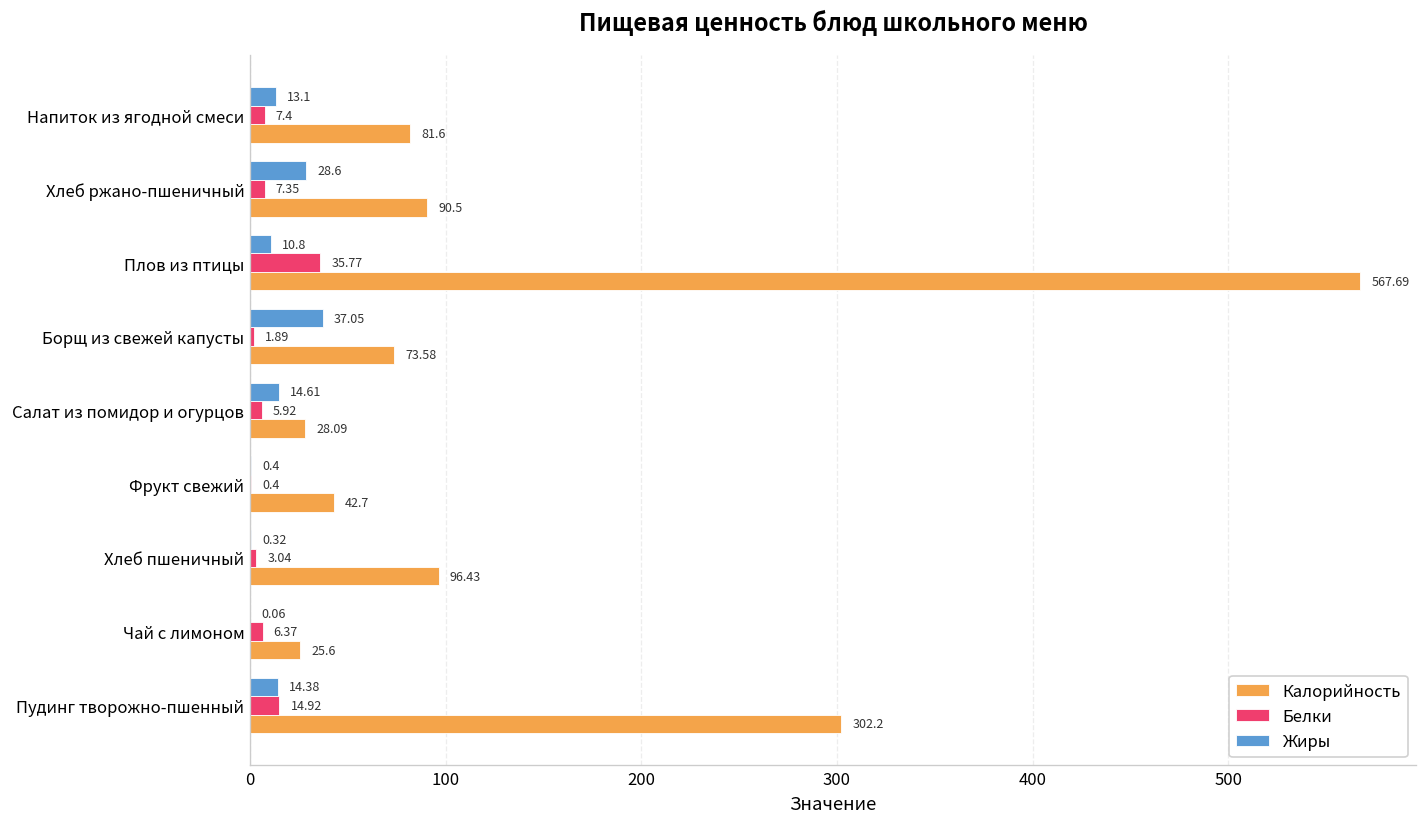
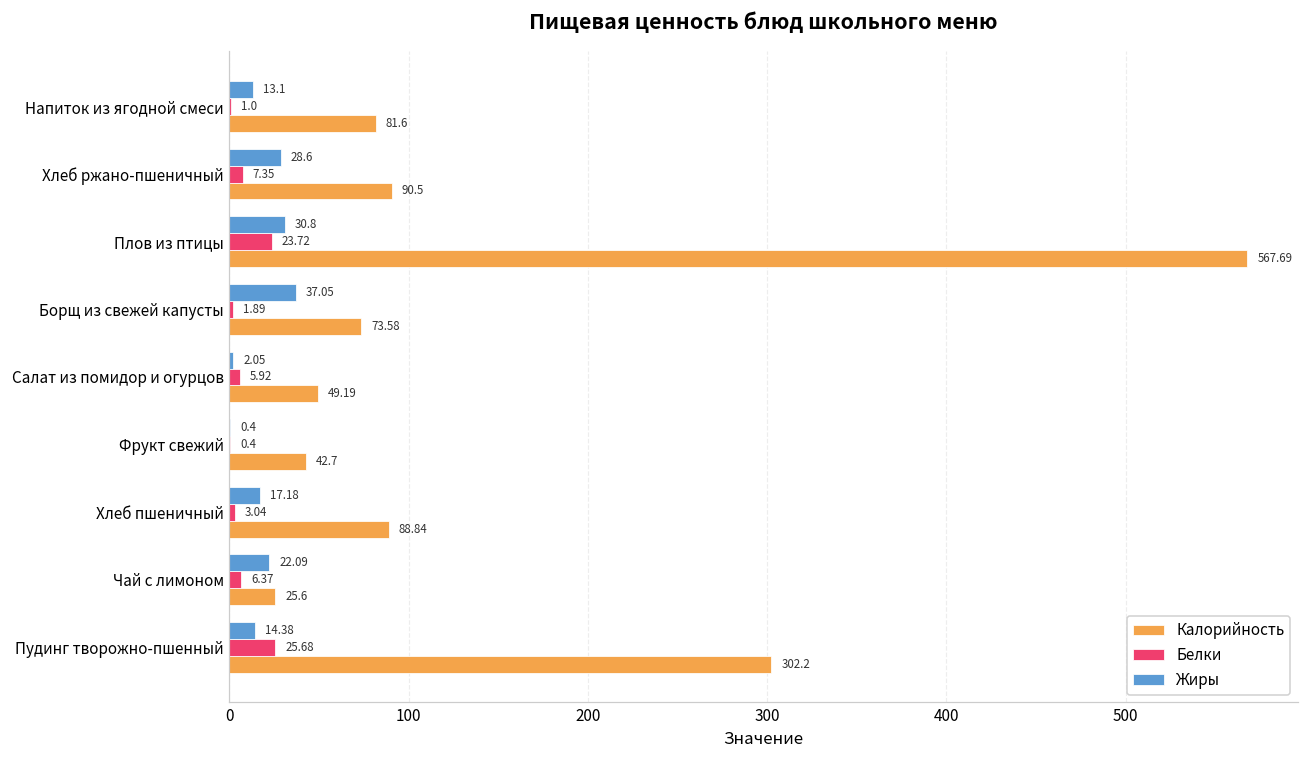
  {
    "Калорийность": {
      "Напиток из ягодной смеси": 81.6,
      "Хлеб ржано-пшеничный": 90.5,
      "Плов из птицы": 567.69,
      "Борщ из свежей капусты": 73.58,
-     "Салат из помидор и огурцов": 28.09,
+     "Салат из помидор и огурцов": 49.19,
      "Фрукт свежий": 42.7,
-     "Хлеб пшеничный": 96.43,
+     "Хлеб пшеничный": 88.84,
      "Чай с лимоном": 25.6,
      "Пудинг творожно-пшенный": 302.2
    },
    "Белки": {
-     "Напиток из ягодной смеси": 7.4,
+     "Напиток из ягодной смеси": 1.0,
      "Хлеб ржано-пшеничный": 7.35,
-     "Плов из птицы": 35.77,
+     "Плов из птицы": 23.72,
      "Борщ из свежей капусты": 1.89,
      "Салат из помидор и огурцов": 5.92,
      "Фрукт свежий": 0.4,
      "Хлеб пшеничный": 3.04,
      "Чай с лимоном": 6.37,
-     "Пудинг творожно-пшенный": 14.92
+     "Пудинг творожно-пшенный": 25.68
    },
    "Жиры": {
      "Напиток из ягодной смеси": 13.1,
      "Хлеб ржано-пшеничный": 28.6,
-     "Плов из птицы": 10.8,
+     "Плов из птицы": 30.8,
      "Борщ из свежей капусты": 37.05,
-     "Салат из помидор и огурцов": 14.61,
+     "Салат из помидор и огурцов": 2.05,
      "Фрукт свежий": 0.4,
-     "Хлеб пшеничный": 0.32,
-     "Чай с лимоном": 0.06,
+     "Хлеб пшеничный": 17.18,
+     "Чай с лимоном": 22.09,
      "Пудинг творожно-пшенный": 14.38
    }
  }
